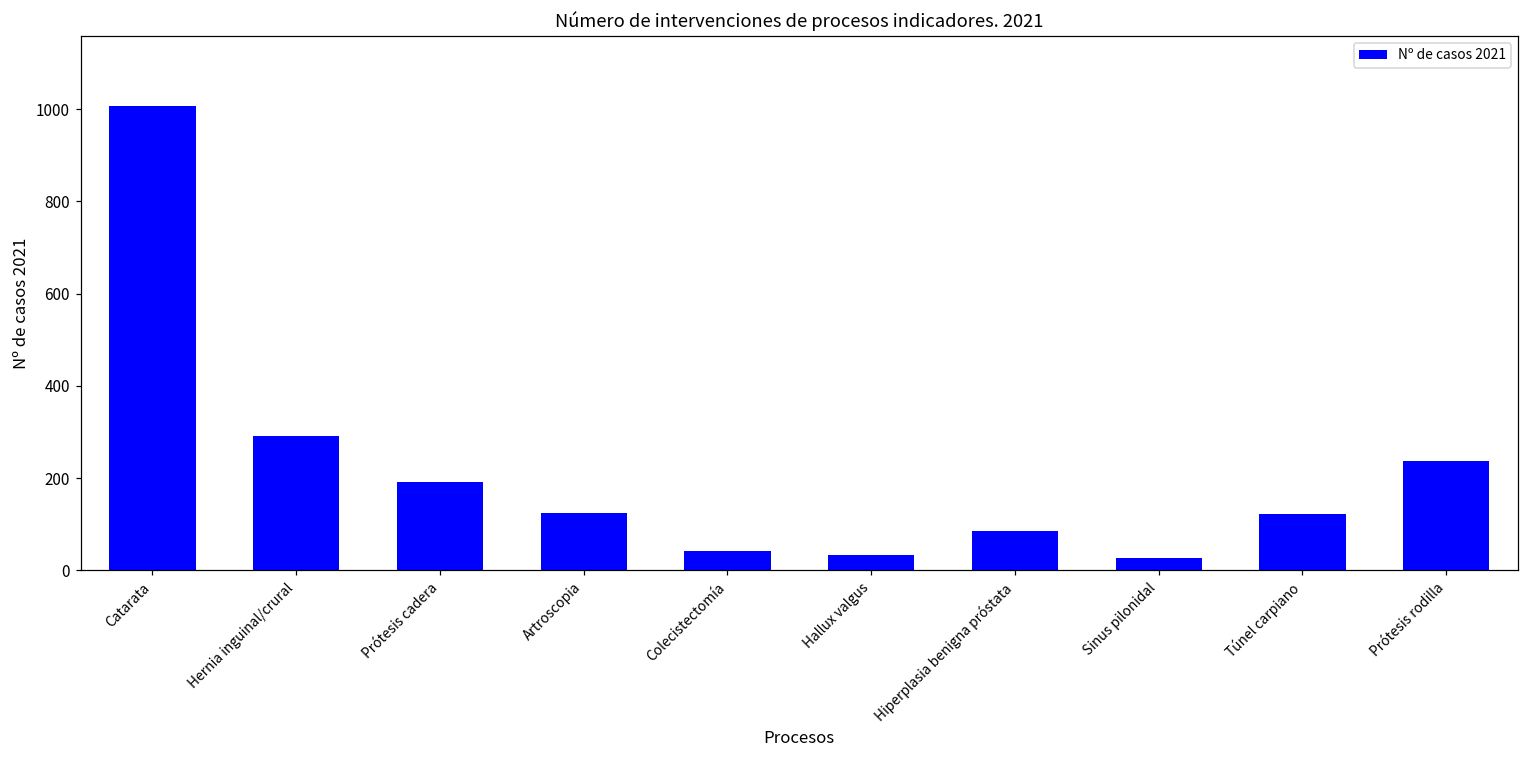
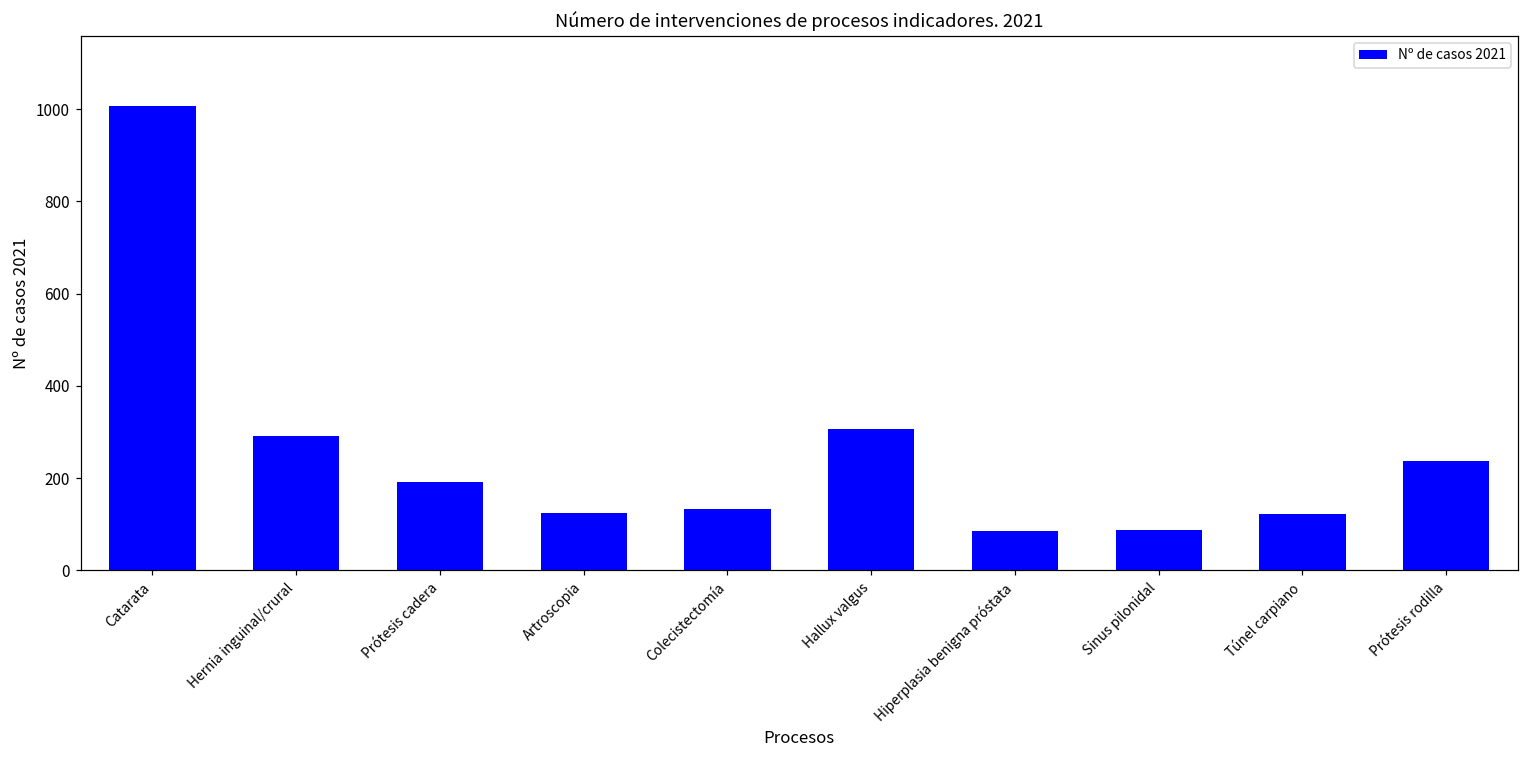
  {
    "Catarata": 1010,
    "Hernia inguinal/crural": 290,
    "Prótesis cadera": 190,
    "Artroscopia": 120,
-   "Colecistectomía": 40,
-   "Hallux valgus": 30,
+   "Colecistectomía": 130,
+   "Hallux valgus": 310,
    "Hiperplasia benigna próstata": 80,
-   "Sinus pilonidal": 30,
+   "Sinus pilonidal": 90,
    "Túnel carpiano": 120,
    "Prótesis rodilla": 240
  }
